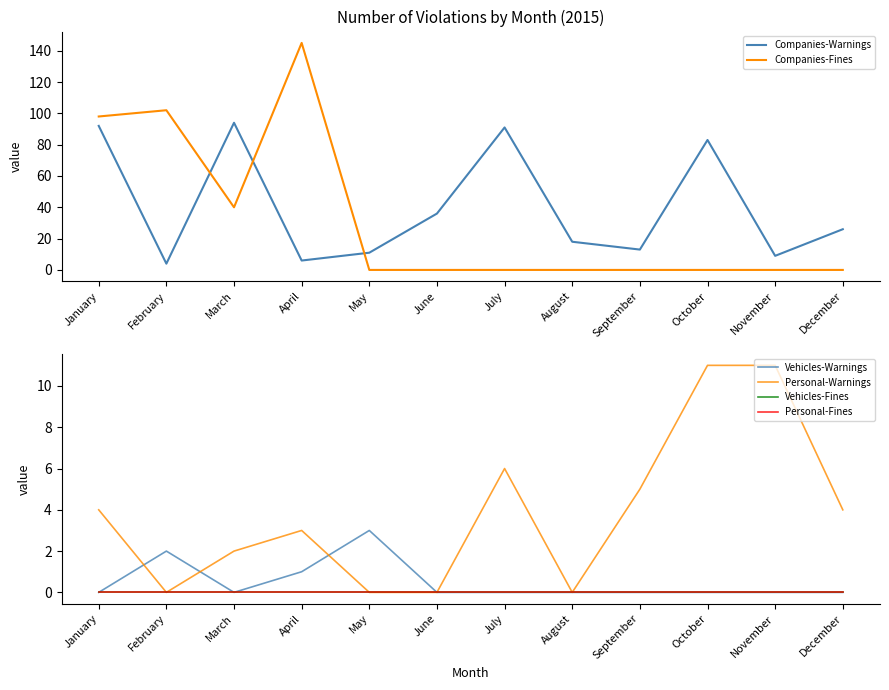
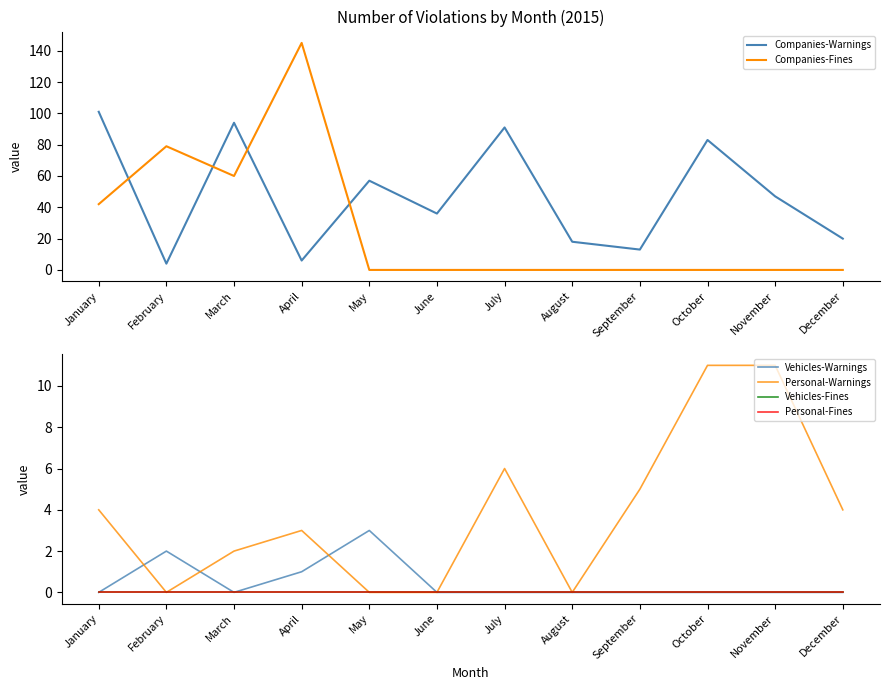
  {
    "Number of Violations by Month (2015)": {
      "Companies-Warnings": {
-       "January": 92,
+       "January": 101,
        "February": 4,
        "March": 94,
        "April": 6,
-       "May": 11,
+       "May": 57,
        "June": 36,
        "July": 91,
        "August": 18,
        "September": 13,
        "October": 83,
-       "November": 9,
-       "December": 26
+       "November": 47,
+       "December": 20
      },
      "Companies-Fines": {
-       "January": 98,
-       "February": 102,
-       "March": 40,
+       "January": 42,
+       "February": 79,
+       "March": 60,
        "April": 145,
        "May": 0,
        "June": 0,
        "July": 0,
        "August": 0,
        "September": 0,
        "October": 0,
        "November": 0,
        "December": 0
      }
    }
  }
